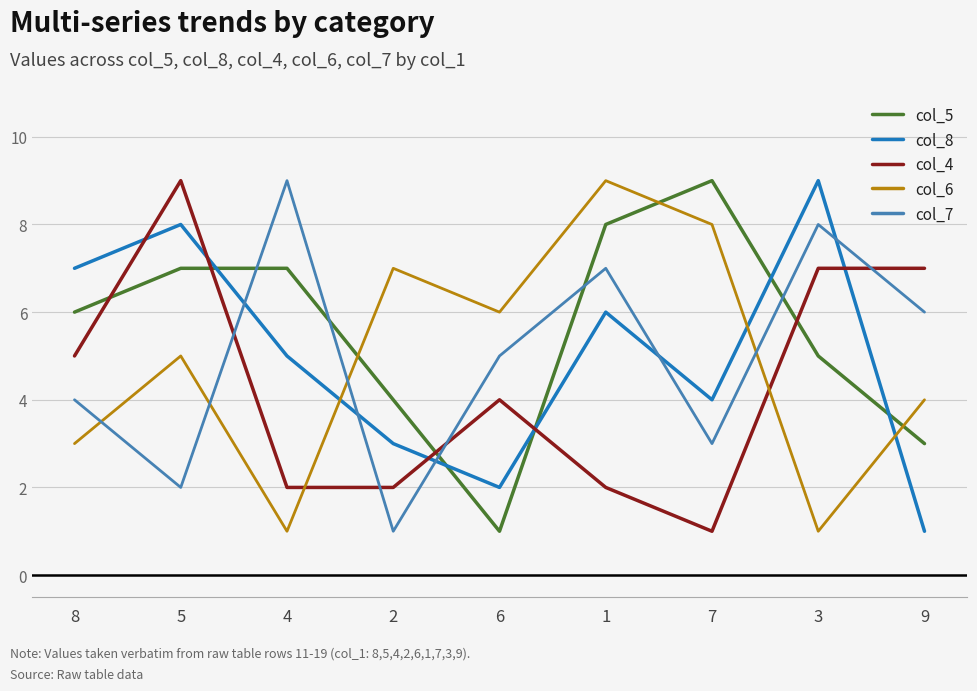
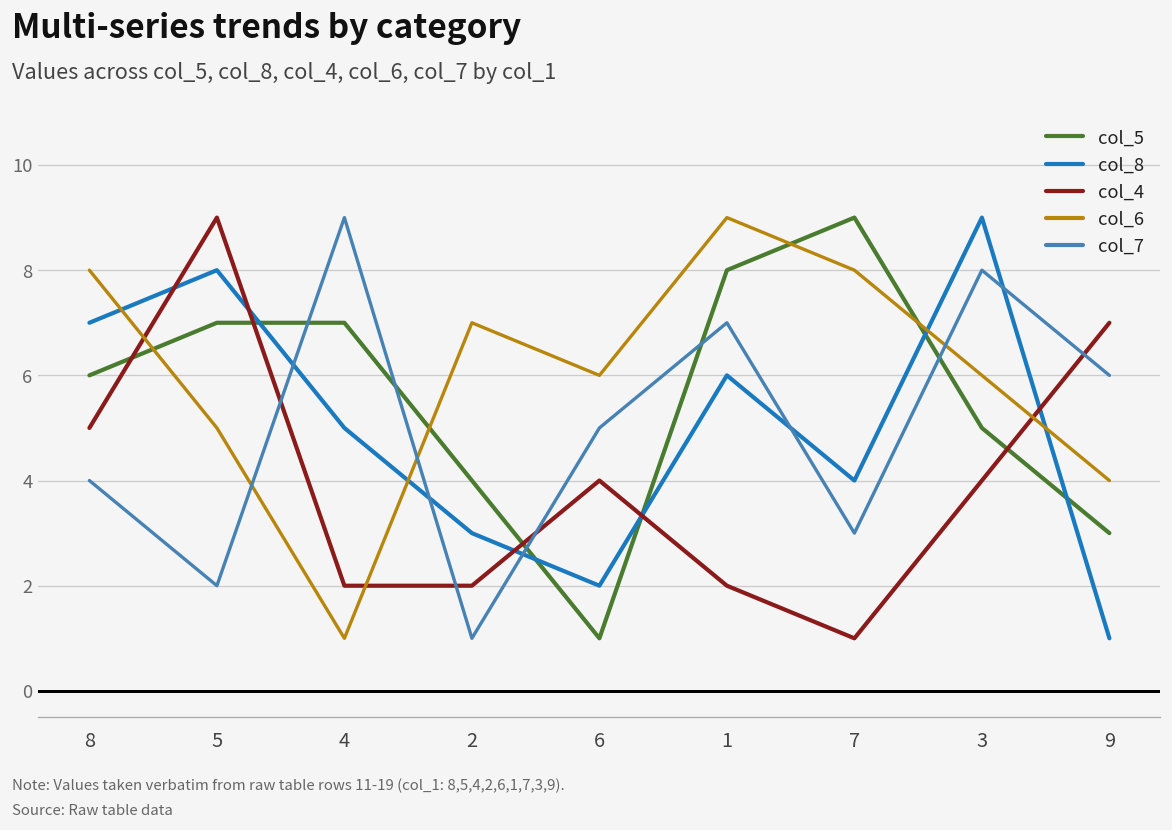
  {
    "col_5": {
      "8": 6,
      "5": 7,
      "4": 7,
      "2": 4,
      "6": 1,
      "1": 8,
      "7": 9,
      "3": 5,
      "9": 3
    },
    "col_4": {
      "8": 5,
      "5": 9,
      "4": 2,
      "2": 2,
      "6": 4,
      "1": 2,
      "7": 1,
-     "3": 7,
+     "3": 4,
      "9": 7
    },
    "col_6": {
-     "8": 3,
+     "8": 8,
      "5": 5,
      "4": 1,
      "2": 7,
      "6": 6,
      "1": 9,
      "7": 8,
-     "3": 1,
+     "3": 6,
      "9": 4
    }
  }
